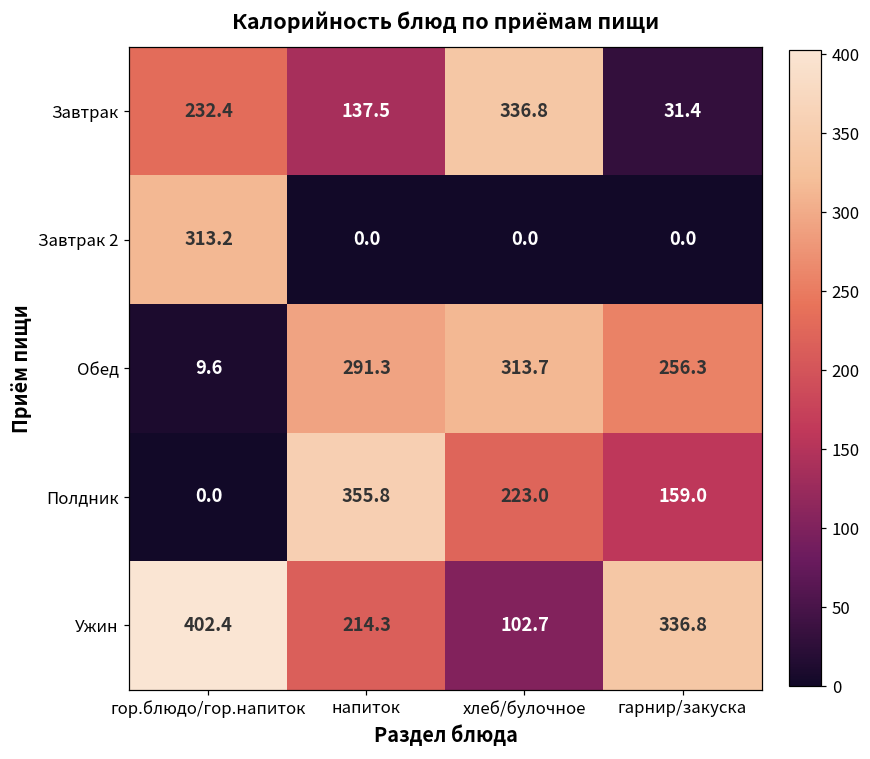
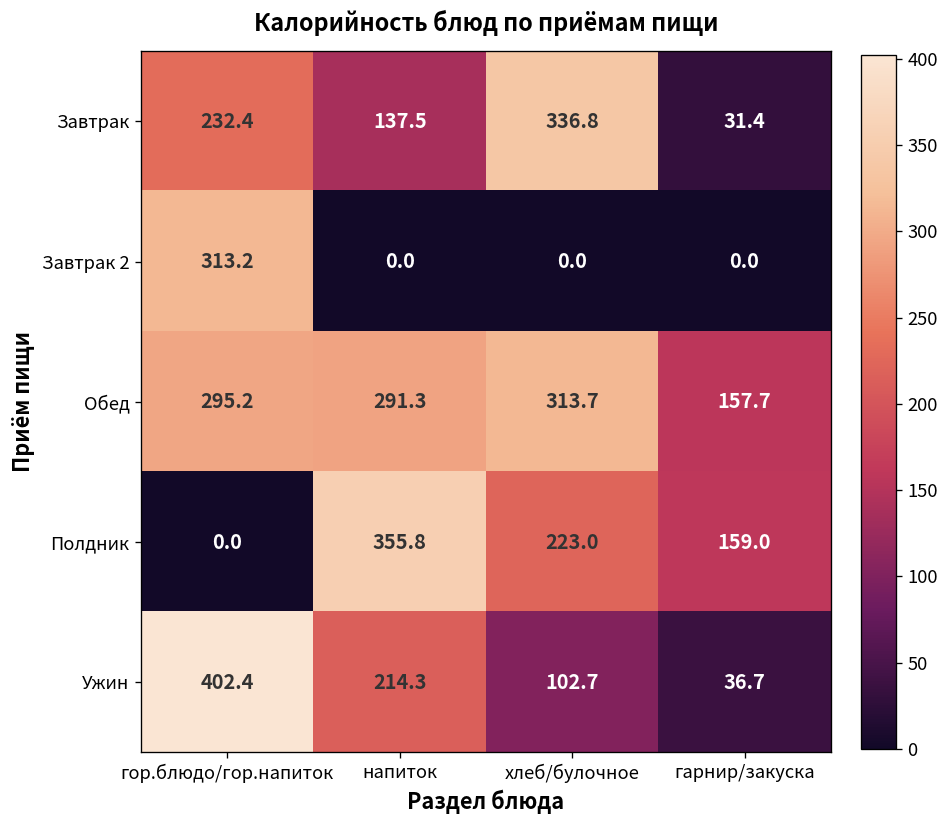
  {
    "Завтрак": {
      "гор.блюдо/гор.напиток": 232.4,
      "напиток": 137.5,
      "хлеб/булочное": 336.8,
      "гарнир/закуска": 31.4
    },
    "Завтрак 2": {
      "гор.блюдо/гор.напиток": 313.2,
      "напиток": 0.0,
      "хлеб/булочное": 0.0,
      "гарнир/закуска": 0.0
    },
    "Обед": {
-     "гор.блюдо/гор.напиток": 9.6,
+     "гор.блюдо/гор.напиток": 295.2,
      "напиток": 291.3,
      "хлеб/булочное": 313.7,
-     "гарнир/закуска": 256.3
+     "гарнир/закуска": 157.7
    },
    "Полдник": {
      "гор.блюдо/гор.напиток": 0.0,
      "напиток": 355.8,
      "хлеб/булочное": 223.0,
      "гарнир/закуска": 159.0
    },
    "Ужин": {
      "гор.блюдо/гор.напиток": 402.4,
      "напиток": 214.3,
      "хлеб/булочное": 102.7,
-     "гарнир/закуска": 336.8
+     "гарнир/закуска": 36.7
    }
  }
